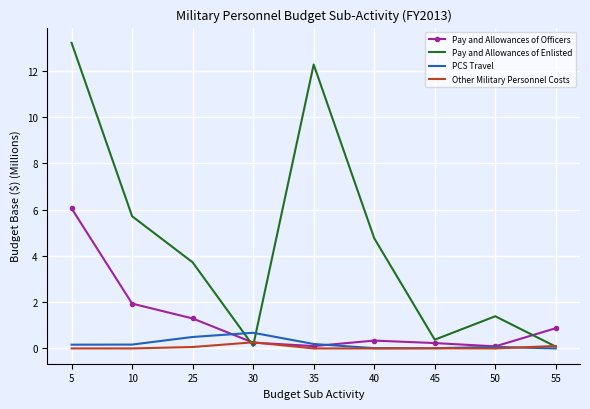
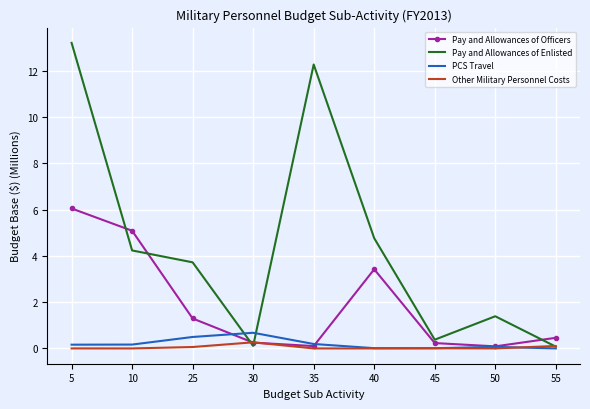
  {
    "Pay and Allowances of Officers": {
      "5": 6.0,
-     "10": 1.9,
+     "10": 5.1,
      "25": 1.3,
-     "40": 0.3,
+     "40": 3.4,
      "45": 0.2,
-     "55": 0.9
+     "55": 0.5
    },
    "Pay and Allowances of Enlisted": {
      "5": 13.2,
-     "10": 5.7,
+     "10": 4.2,
      "25": 3.7,
      "30": 0.1,
      "35": 12.3,
      "40": 4.8,
      "45": 0.4,
      "50": 1.4
    },
    "PCS Travel": {
      "5": 0.2,
      "10": 0.2,
      "25": 0.5,
      "30": 0.7
    },
    "Other Military Personnel Costs": {
      "5": 0.0,
      "10": 0.0,
      "25": 0.1
    }
  }
